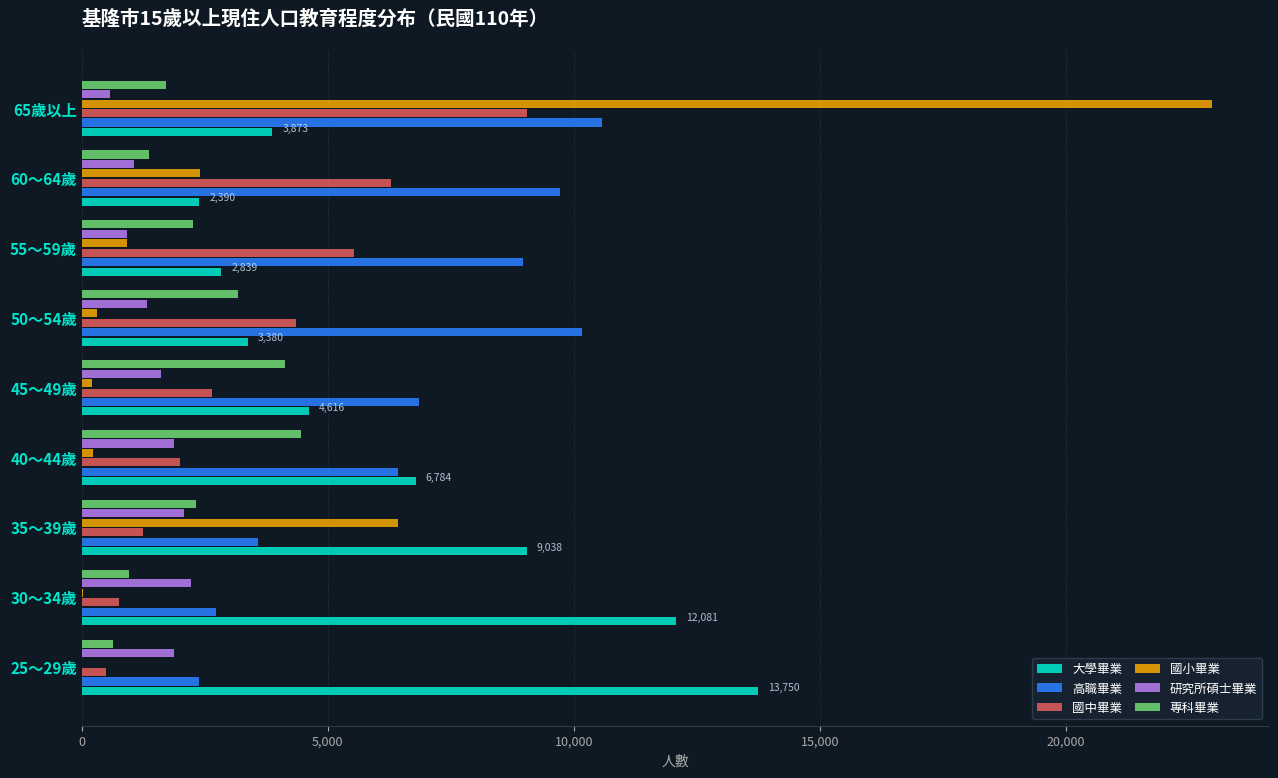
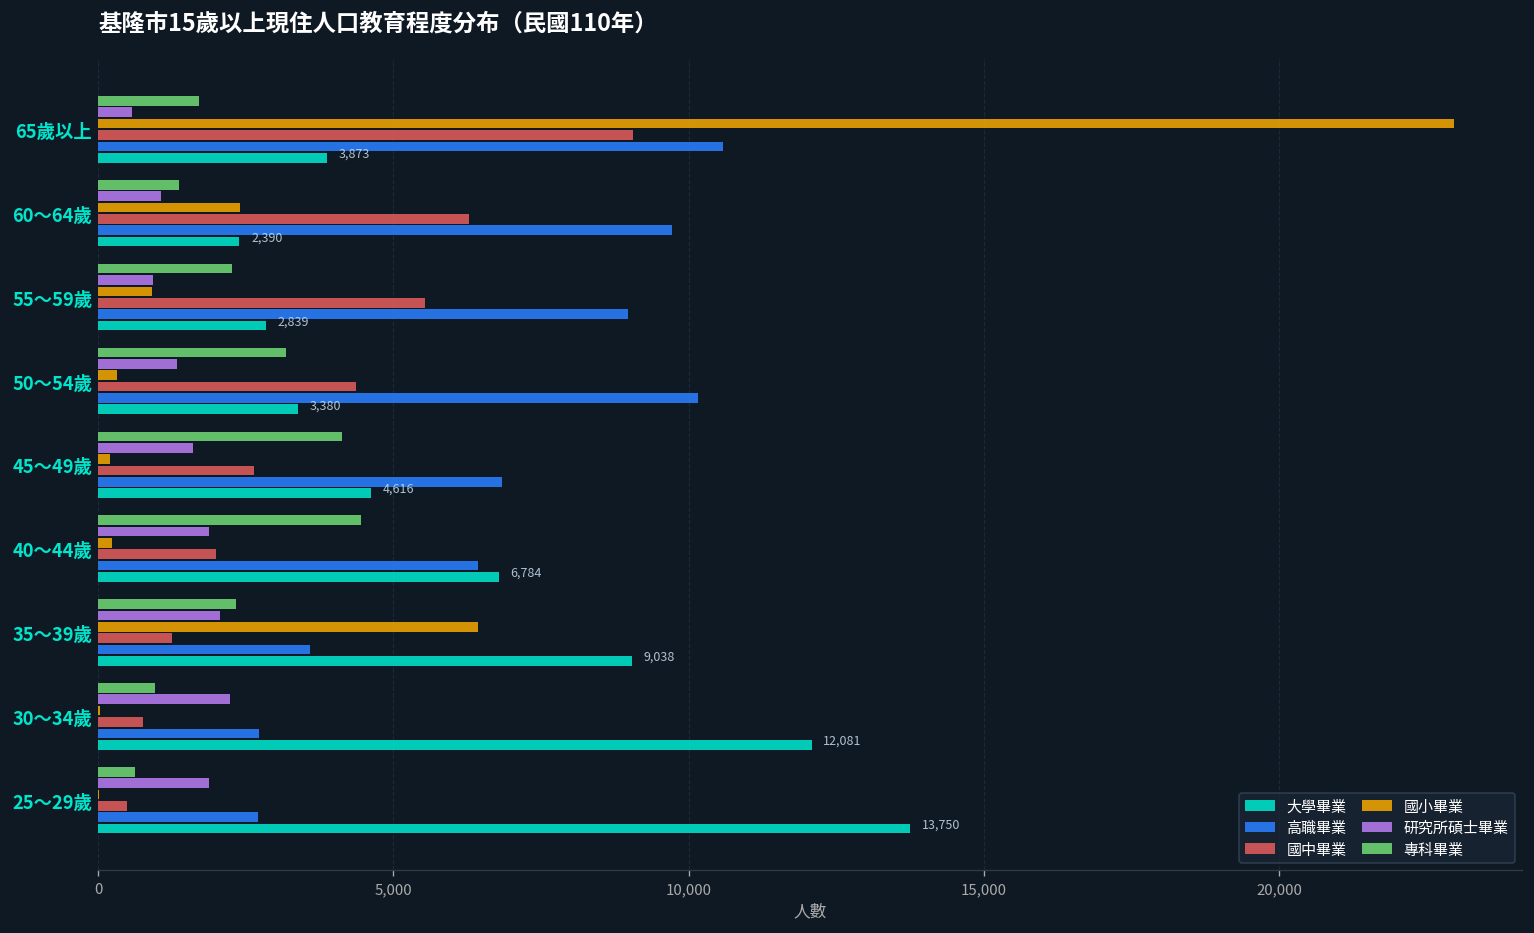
  {
    "大學畢業": {
      "65歲以上": "3,873",
      "60～64歲": "2,390",
      "55～59歲": "2,839",
      "50～54歲": "3,380",
      "45～49歲": "4,616",
      "40～44歲": "6,784",
      "35～39歲": "9,038",
      "30～34歲": "12,081",
      "25～29歲": "13,750"
    },
    "高職畢業": {
      "65歲以上": "10,600",
      "60～64歲": "9,700",
      "55～59歲": "9,000",
      "50～54歲": "10,200",
      "45～49歲": "6,800",
      "40～44歲": "6,400",
      "35～39歲": "3,600",
      "30～34歲": "2,700",
-     "25～29歲": "2,400"
+     "25～29歲": "2,700"
    },
    "國中畢業": {
      "65歲以上": "9,100",
      "60～64歲": "6,300",
      "55～59歲": "5,500",
      "50～54歲": "4,400",
      "45～49歲": "2,600",
      "40～44歲": "2,000",
      "35～39歲": "1,300",
      "30～34歲": "800",
      "25～29歲": "500"
    },
    "國小畢業": {
      "65歲以上": "23,000",
      "60～64歲": "2,400",
      "55～59歲": "900",
      "50～54歲": "300",
      "45～49歲": "200",
      "40～44歲": "200",
      "35～39歲": "6,400"
    },
    "研究所碩士畢業": {
      "65歲以上": "600",
      "60～64歲": "1,100",
      "55～59歲": "900",
      "50～54歲": "1,300",
      "45～49歲": "1,600",
      "40～44歲": "1,900",
      "35～39歲": "2,100",
      "30～34歲": "2,200",
      "25～29歲": "1,900"
    },
    "專科畢業": {
      "65歲以上": "1,700",
      "60～64歲": "1,400",
      "55～59歲": "2,300",
      "50～54歲": "3,200",
      "45～49歲": "4,100",
      "40～44歲": "4,500",
      "35～39歲": "2,300",
      "30～34歲": "1,000",
      "25～29歲": "600"
    }
  }
